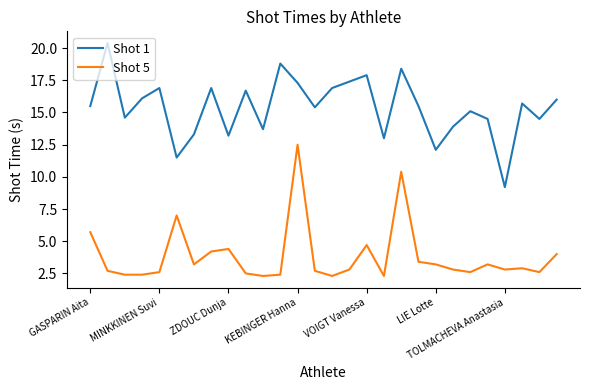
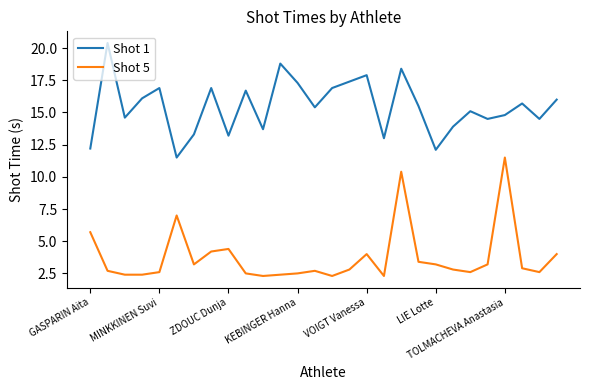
  {
    "Shot 1": {
-     "GASPARIN Aita": 15.5,
+     "GASPARIN Aita": 12.2,
      "MINKKINEN Suvi": 16.9,
      "ZDOUC Dunja": 13.2,
      "KEBINGER Hanna": 17.3,
      "VOIGT Vanessa": 17.9,
      "LIE Lotte": 12.1,
-     "TOLMACHEVA Anastasia": 9.2
+     "TOLMACHEVA Anastasia": 14.8
    },
    "Shot 5": {
      "GASPARIN Aita": 5.7,
      "MINKKINEN Suvi": 2.6,
      "ZDOUC Dunja": 4.4,
-     "KEBINGER Hanna": 12.5,
-     "VOIGT Vanessa": 4.7,
+     "KEBINGER Hanna": 2.5,
+     "VOIGT Vanessa": 4.0,
      "LIE Lotte": 3.2,
-     "TOLMACHEVA Anastasia": 2.8
+     "TOLMACHEVA Anastasia": 11.5
    }
  }
